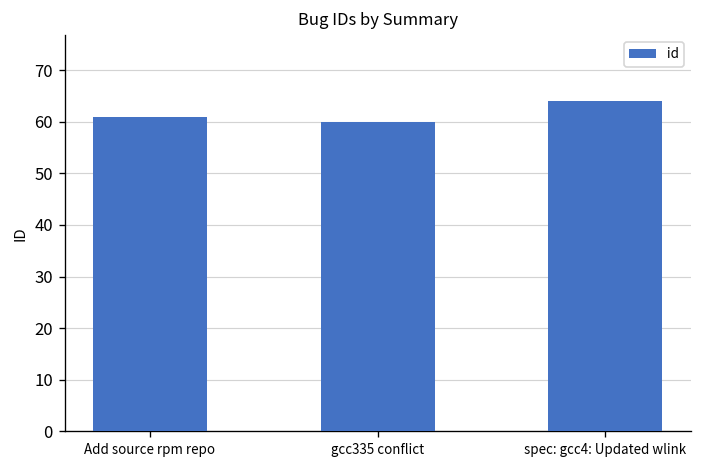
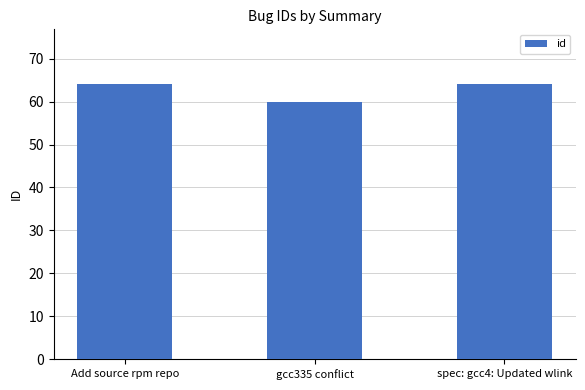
  {
-   "Add source rpm repo": 61,
+   "Add source rpm repo": 64,
    "gcc335 conflict": 60,
    "spec: gcc4: Updated wlink": 64
  }
